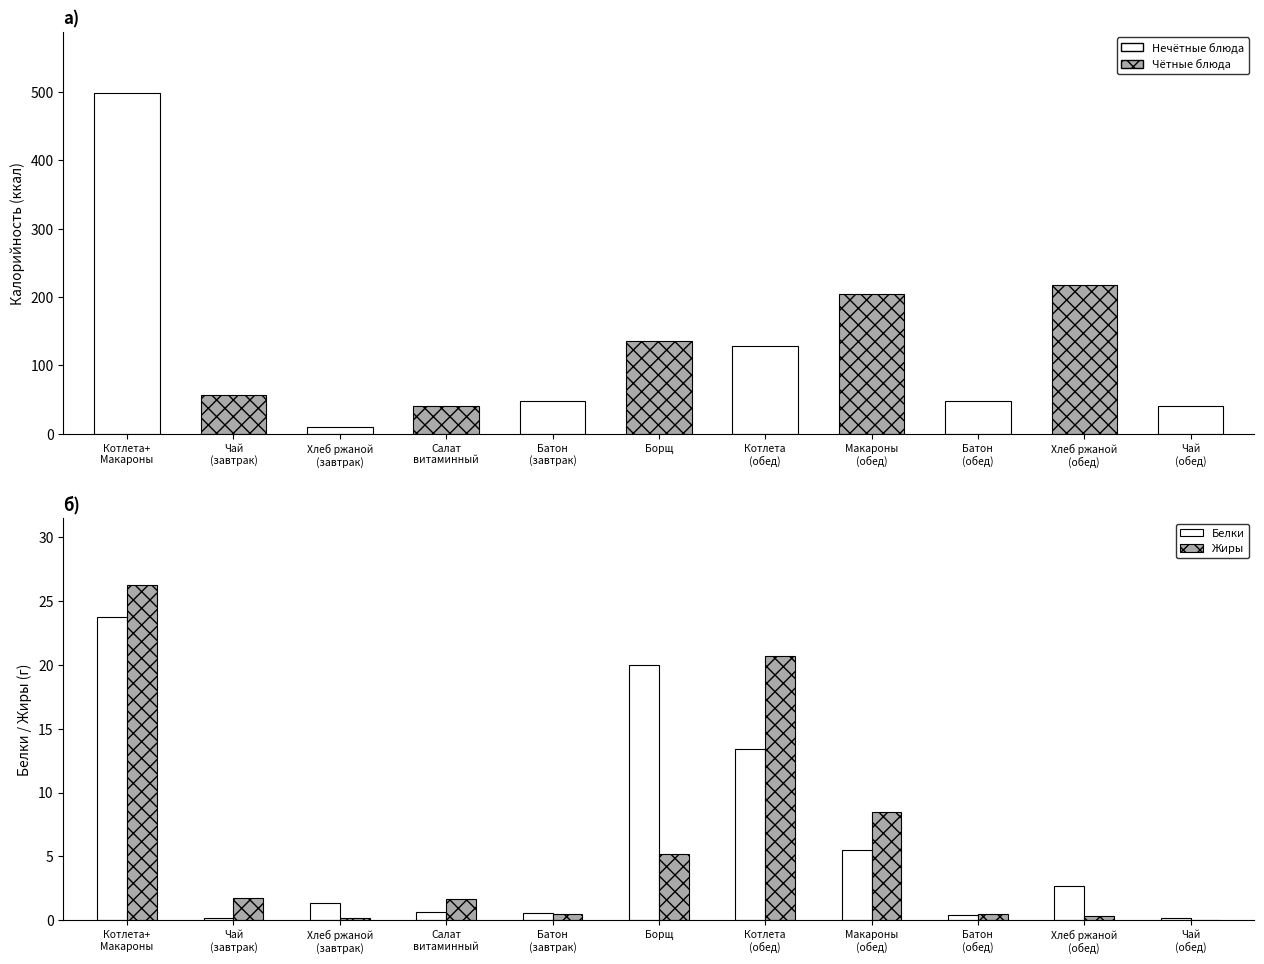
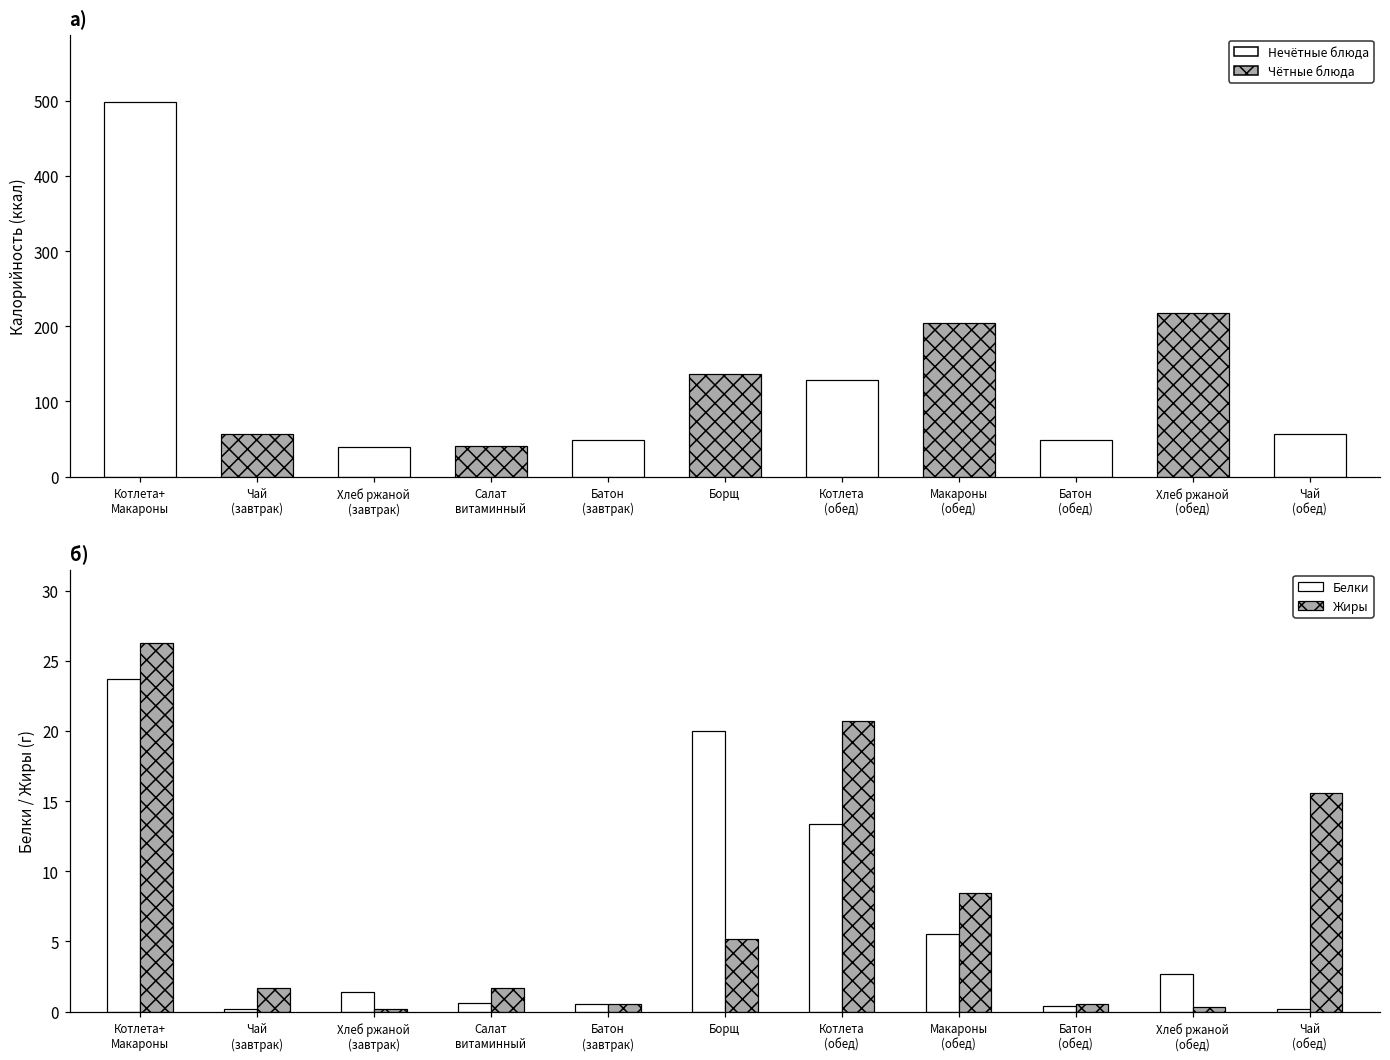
  {
    "а)": {
      "Котлета+ Макароны": 500,
      "Чай (завтрак)": 60,
-     "Хлеб ржаной (завтрак)": 10,
+     "Хлеб ржаной (завтрак)": 40,
      "Салат витаминный": 40,
      "Батон (завтрак)": 50,
      "Борщ": 140,
      "Котлета (обед)": 130,
      "Макароны (обед)": 200,
      "Батон (обед)": 50,
      "Хлеб ржаной (обед)": 220,
-     "Чай (обед)": 40
+     "Чай (обед)": 60
    },
    "б)": {
      "Белки": {
        "Котлета+ Макароны": 23.7,
        "Хлеб ржаной (завтрак)": 1.4,
        "Салат витаминный": 0.6,
        "Батон (завтрак)": 0.6,
        "Борщ": 20.0,
        "Котлета (обед)": 13.4,
        "Макароны (обед)": 5.5,
        "Батон (обед)": 0.4,
        "Хлеб ржаной (обед)": 2.7
      },
      "Жиры": {
        "Котлета+ Макароны": 26.3,
        "Чай (завтрак)": 1.7,
        "Салат витаминный": 1.7,
        "Батон (завтрак)": 0.5,
        "Борщ": 5.2,
        "Котлета (обед)": 20.7,
        "Макароны (обед)": 8.4,
        "Батон (обед)": 0.5,
        "Хлеб ржаной (обед)": 0.4,
-       "Чай (обед)": 0.0
+       "Чай (обед)": 15.6
      }
    }
  }
